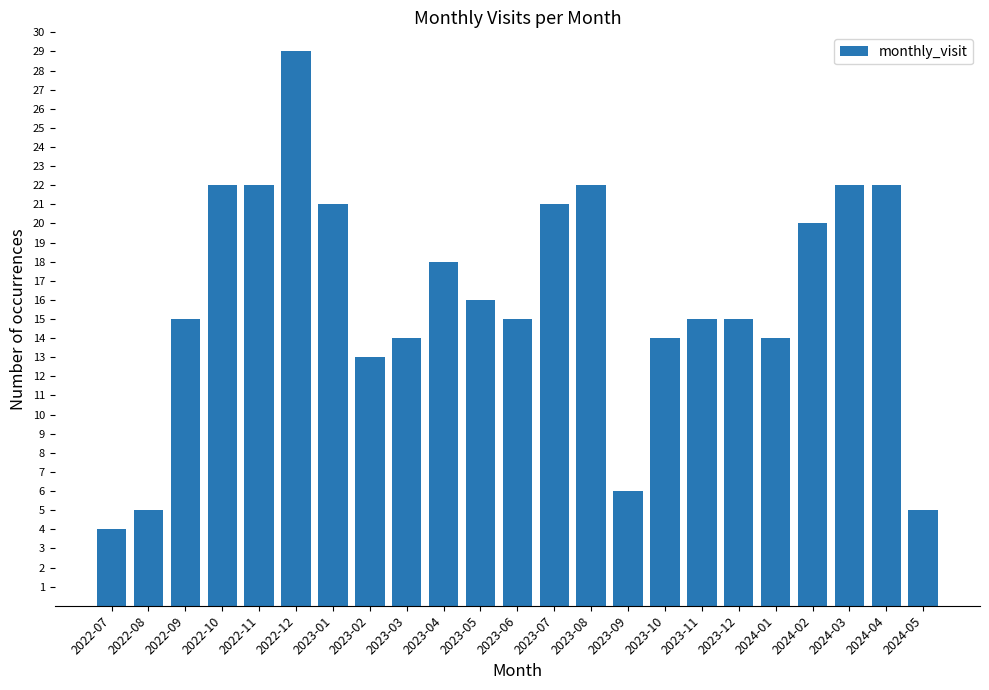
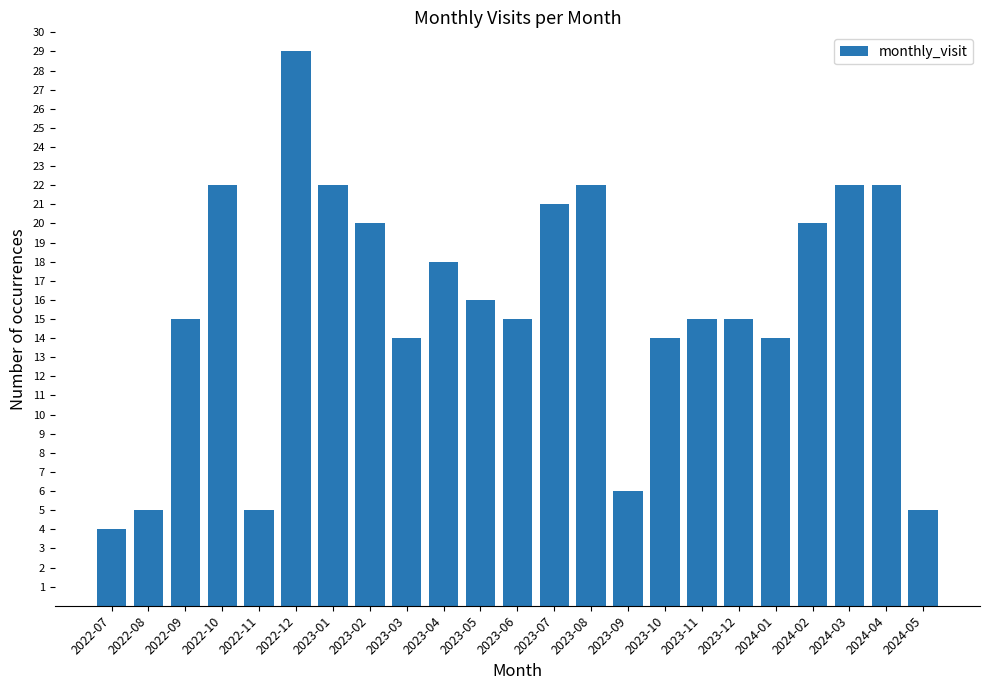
  {
    "2022-07": 4,
    "2022-08": 5,
    "2022-09": 15,
    "2022-10": 22,
-   "2022-11": 22,
+   "2022-11": 5,
    "2022-12": 29,
-   "2023-01": 21,
-   "2023-02": 13,
+   "2023-01": 22,
+   "2023-02": 20,
    "2023-03": 14,
    "2023-04": 18,
    "2023-05": 16,
    "2023-06": 15,
    "2023-07": 21,
    "2023-08": 22,
    "2023-09": 6,
    "2023-10": 14,
    "2023-11": 15,
    "2023-12": 15,
    "2024-01": 14,
    "2024-02": 20,
    "2024-03": 22,
    "2024-04": 22,
    "2024-05": 5
  }
